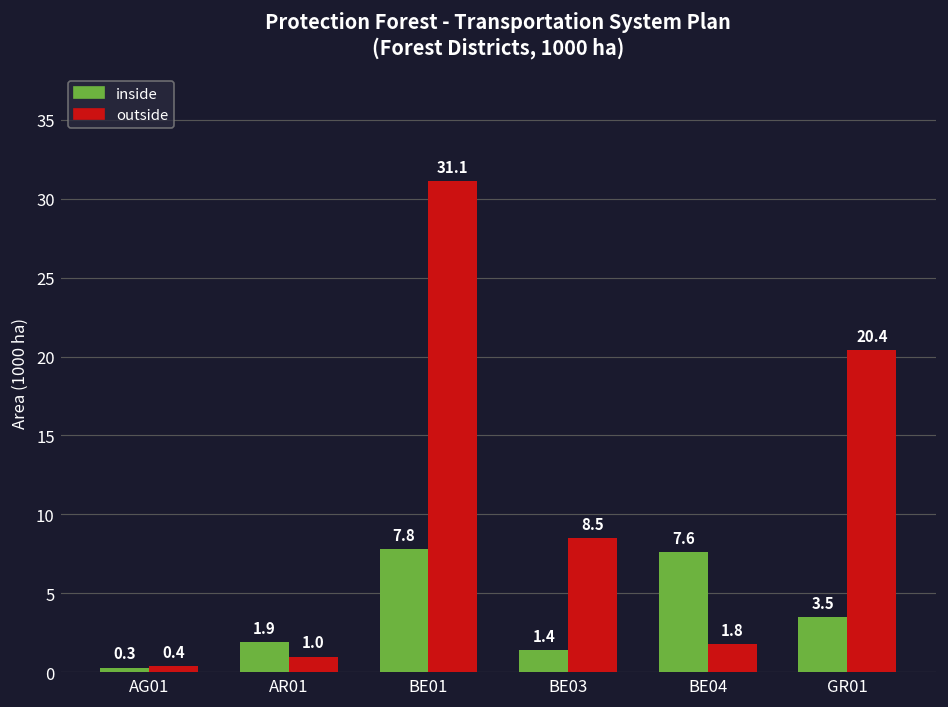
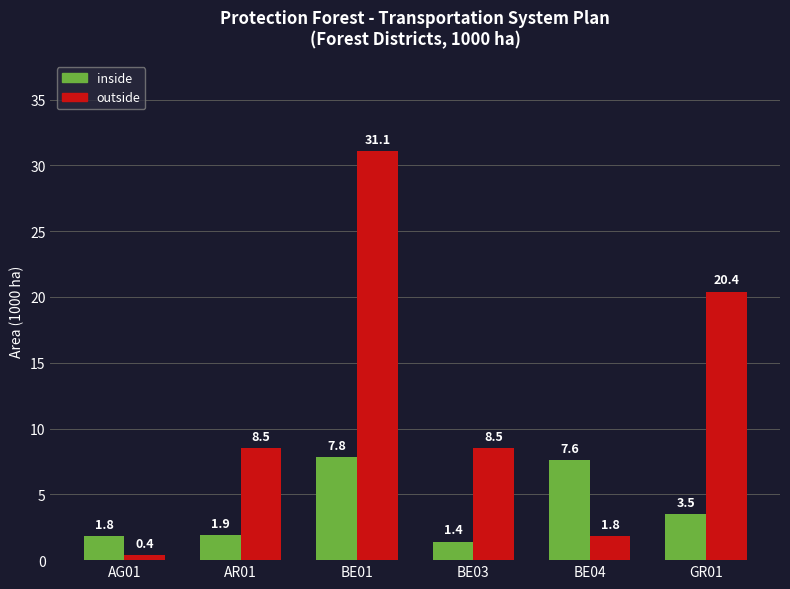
  {
    "inside": {
-     "AG01": 0.3,
+     "AG01": 1.8,
      "AR01": 1.9,
      "BE01": 7.8,
      "BE03": 1.4,
      "BE04": 7.6,
      "GR01": 3.5
    },
    "outside": {
      "AG01": 0.4,
-     "AR01": 1.0,
+     "AR01": 8.5,
      "BE01": 31.1,
      "BE03": 8.5,
      "BE04": 1.8,
      "GR01": 20.4
    }
  }
